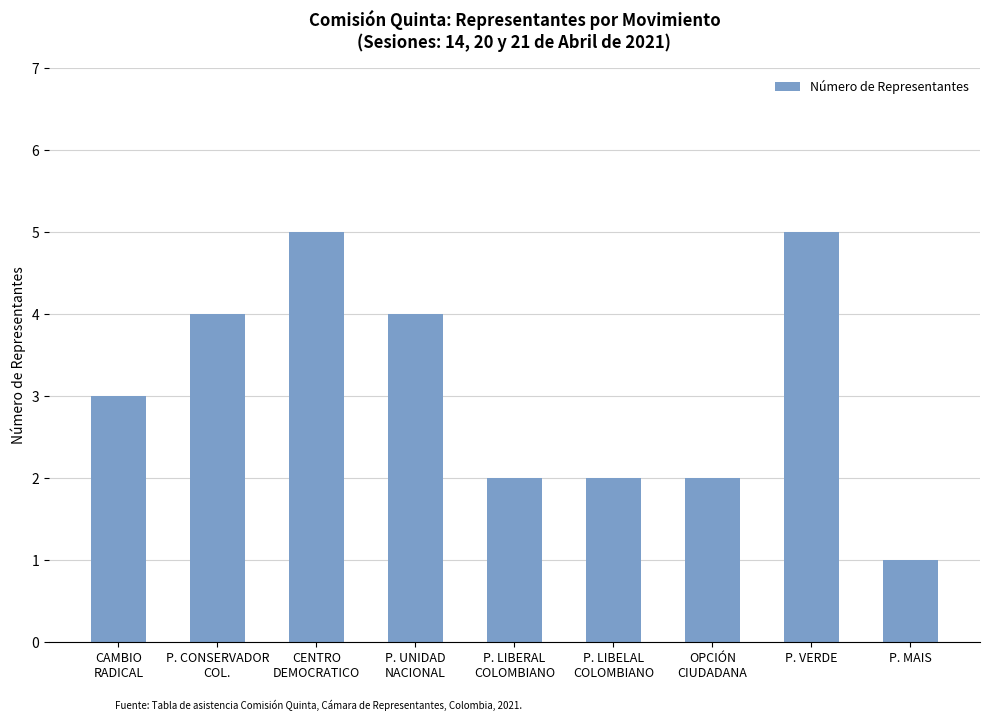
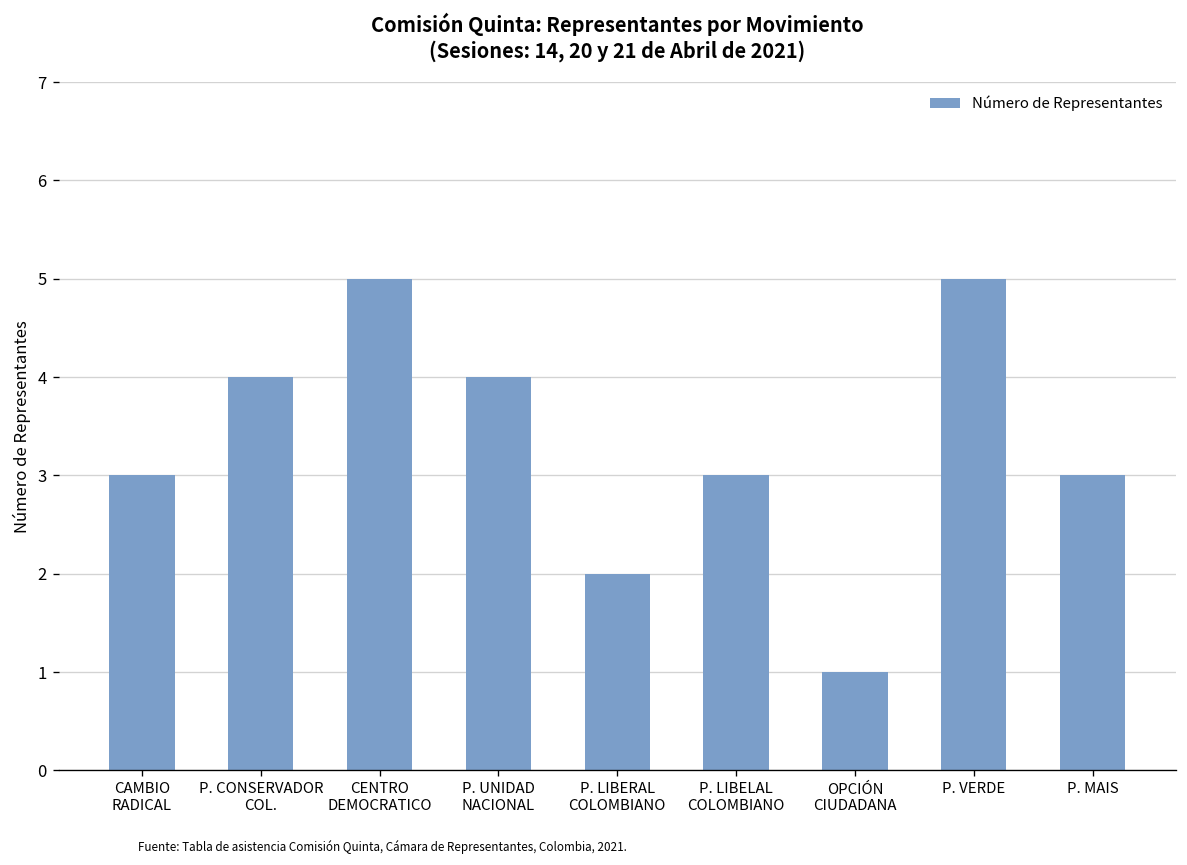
  {
    "CAMBIO RADICAL": 3,
    "P. CONSERVADOR COL.": 4,
    "CENTRO DEMOCRATICO": 5,
    "P. UNIDAD NACIONAL": 4,
    "P. LIBERAL COLOMBIANO": 2,
-   "P. LIBELAL COLOMBIANO": 2,
-   "OPCIÓN CIUDADANA": 2,
+   "P. LIBELAL COLOMBIANO": 3,
+   "OPCIÓN CIUDADANA": 1,
    "P. VERDE": 5,
-   "P. MAIS": 1
+   "P. MAIS": 3
  }
